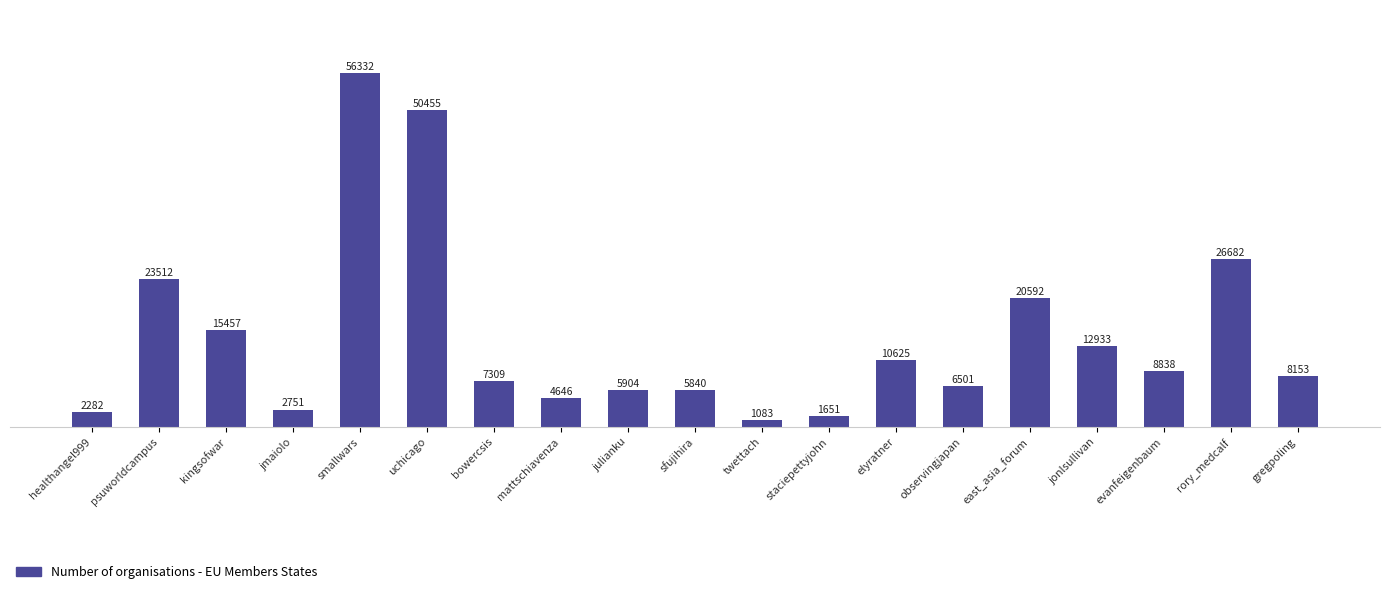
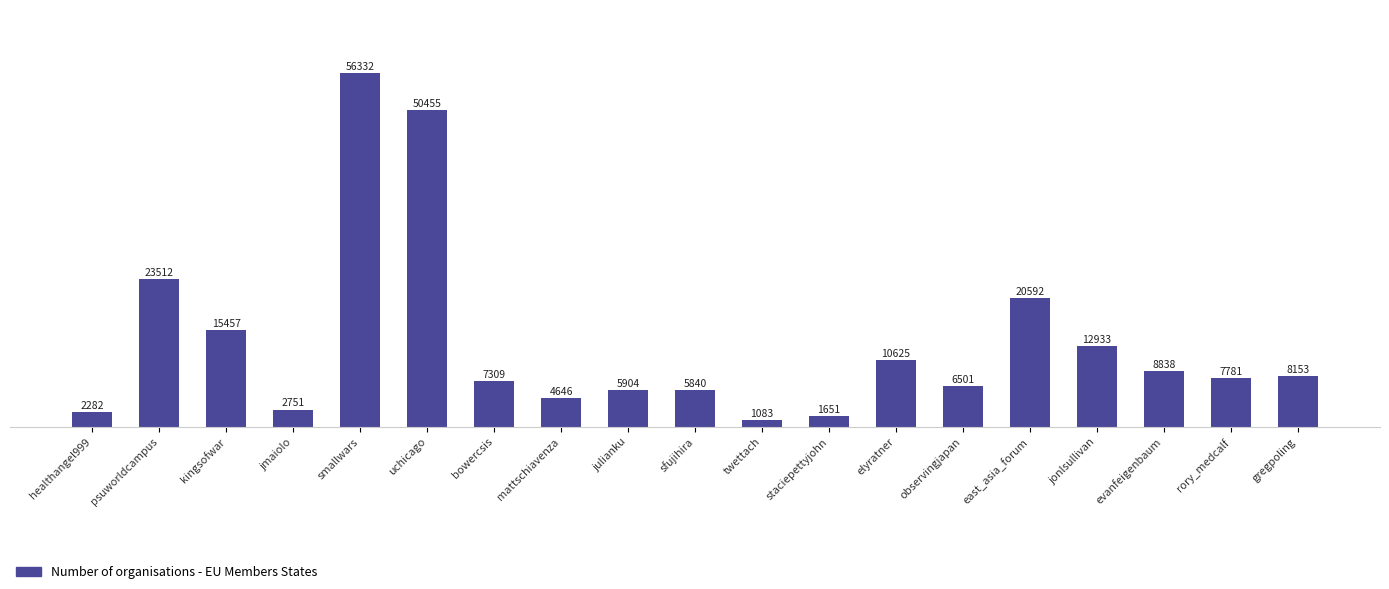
  {
    "healthangel999": 2282,
    "psuworldcampus": 23512,
    "kingsofwar": 15457,
    "jmaiolo": 2751,
    "smallwars": 56332,
    "uchicago": 50455,
    "bowercsis": 7309,
    "mattschiavenza": 4646,
    "julianku": 5904,
    "sfujihira": 5840,
    "twettach": 1083,
    "staciepettyjohn": 1651,
    "elyratner": 10625,
    "observingjapan": 6501,
    "east_asia_forum": 20592,
    "jonlsullivan": 12933,
    "evanfeigenbaum": 8838,
-   "rory_medcalf": 26682,
+   "rory_medcalf": 7781,
    "gregpoling": 8153
  }
